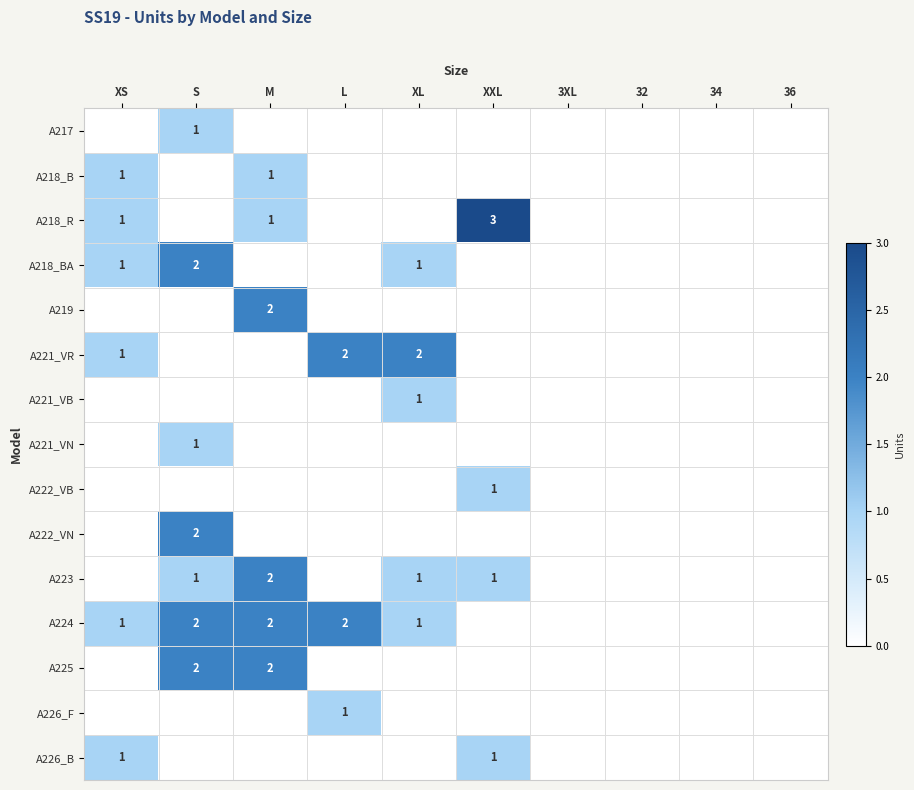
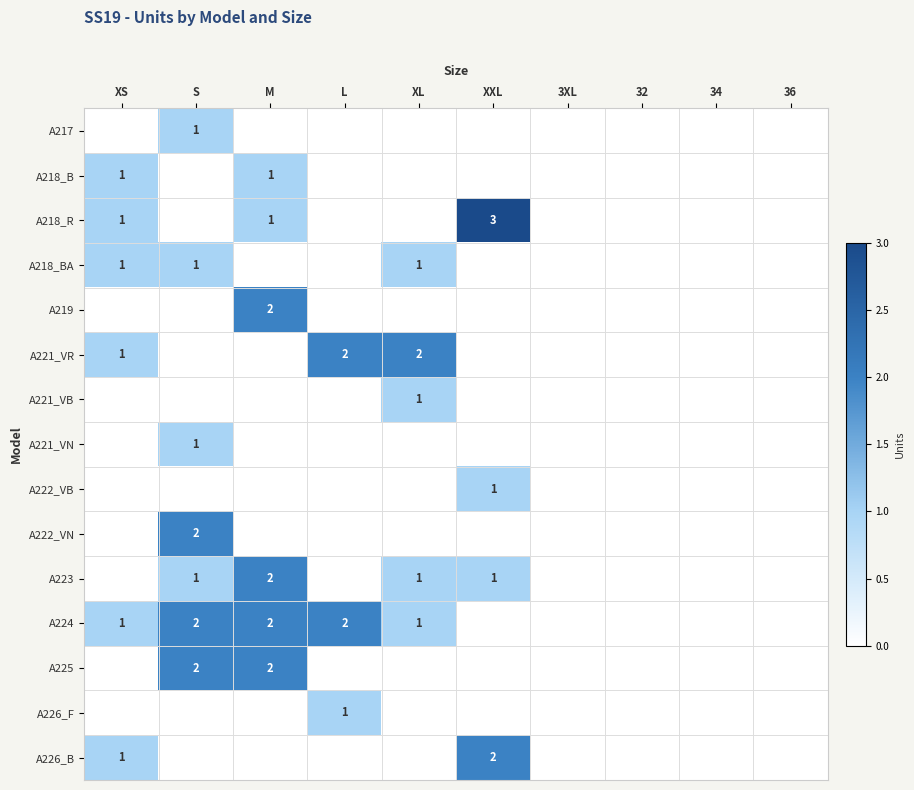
  {
    "A217": {
      "S": 1
    },
    "A218_B": {
      "XS": 1,
      "M": 1
    },
    "A218_R": {
      "XS": 1,
      "M": 1,
      "XXL": 3
    },
    "A218_BA": {
      "XS": 1,
-     "S": 2,
+     "S": 1,
      "XL": 1
    },
    "A219": {
      "M": 2
    },
    "A221_VR": {
      "XS": 1,
      "L": 2,
      "XL": 2
    },
    "A221_VB": {
      "XL": 1
    },
    "A221_VN": {
      "S": 1
    },
    "A222_VB": {
      "XXL": 1
    },
    "A222_VN": {
      "S": 2
    },
    "A223": {
      "S": 1,
      "M": 2,
      "XL": 1,
      "XXL": 1
    },
    "A224": {
      "XS": 1,
      "S": 2,
      "M": 2,
      "L": 2,
      "XL": 1
    },
    "A225": {
      "S": 2,
      "M": 2
    },
    "A226_F": {
      "L": 1
    },
    "A226_B": {
      "XS": 1,
-     "XXL": 1
+     "XXL": 2
    }
  }
